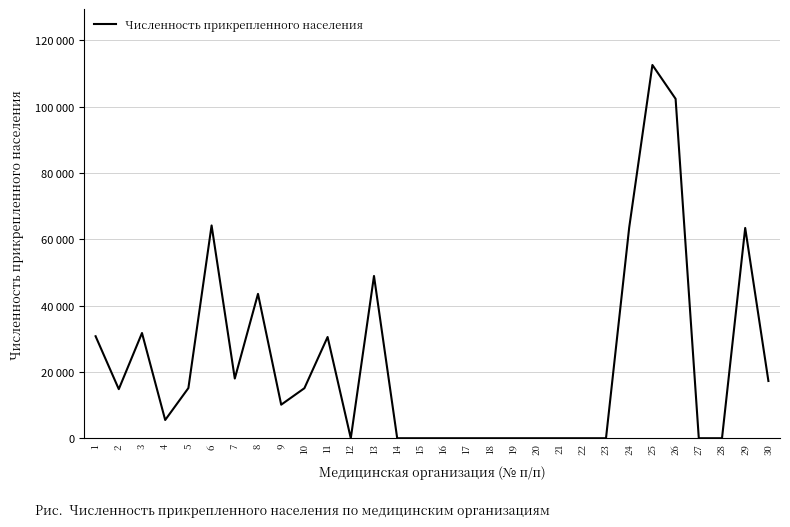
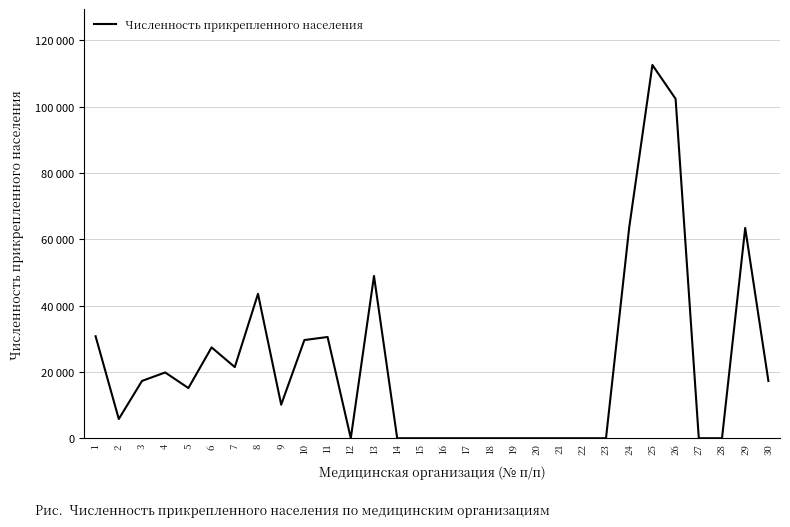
  {
    "1": 31000,
-   "2": 15000,
-   "3": 32000,
-   "4": 6000,
+   "2": 6000,
+   "3": 17000,
+   "4": 20000,
    "5": 15000,
-   "6": 64000,
-   "7": 18000,
+   "6": 27000,
+   "7": 21000,
    "8": 44000,
    "9": 10000,
-   "10": 15000,
+   "10": 30000,
    "11": 31000,
    "12": 0,
    "13": 49000,
    "14": 0,
    "15": 0,
    "16": 0,
    "17": 0,
    "18": 0,
    "19": 0,
    "20": 0,
    "21": 0,
    "22": 0,
    "23": 0,
    "24": 64000,
    "25": 113000,
    "26": 102000,
    "27": 0,
    "28": 0,
    "29": 63000,
    "30": 17000
  }
